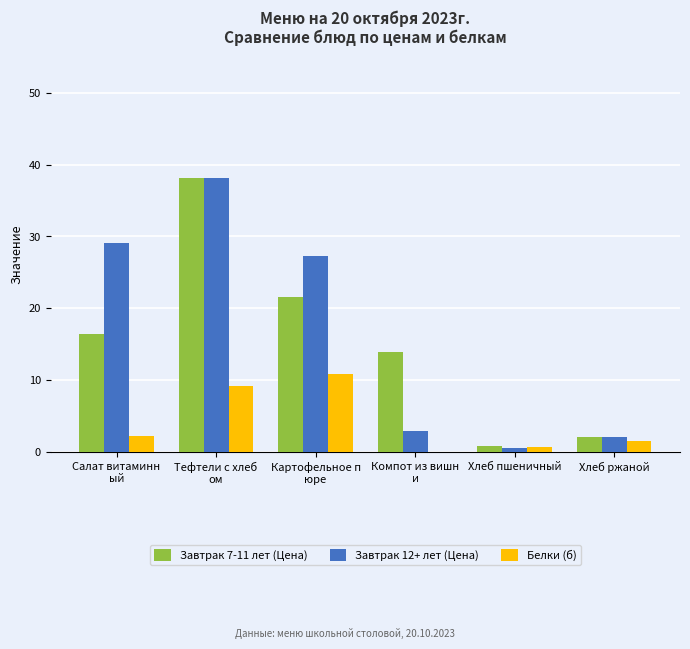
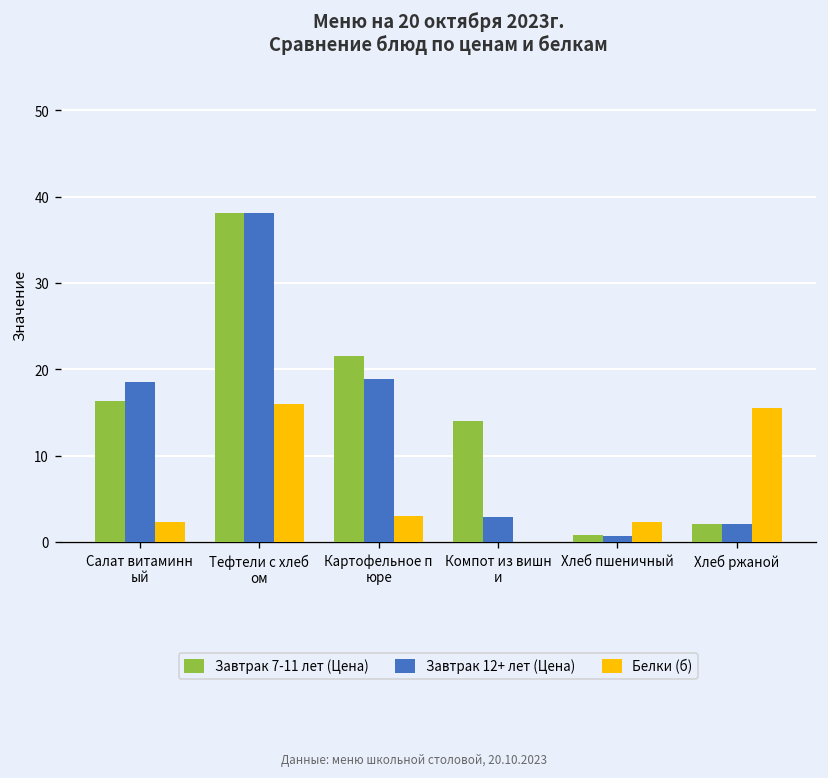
  {
    "Завтрак 7-11 лет (Цена)": {
      "Салат витаминн ый": 16,
      "Тефтели c хлеб ом": 38,
      "Картофельное п юре": 22,
      "Компот из вишн и": 14,
      "Хлеб пшеничный": 1,
      "Хлеб ржаной": 2
    },
    "Завтрак 12+ лет (Цена)": {
-     "Салат витаминн ый": 29,
+     "Салат витаминн ый": 19,
      "Тефтели c хлеб ом": 38,
-     "Картофельное п юре": 27,
+     "Картофельное п юре": 19,
      "Компот из вишн и": 3,
      "Хлеб пшеничный": 1,
      "Хлеб ржаной": 2
    },
    "Белки (б)": {
      "Салат витаминн ый": 2,
-     "Тефтели c хлеб ом": 9,
-     "Картофельное п юре": 11,
+     "Тефтели c хлеб ом": 16,
+     "Картофельное п юре": 3,
      "Компот из вишн и": 0,
-     "Хлеб пшеничный": 1,
-     "Хлеб ржаной": 2
+     "Хлеб пшеничный": 2,
+     "Хлеб ржаной": 16
    }
  }
